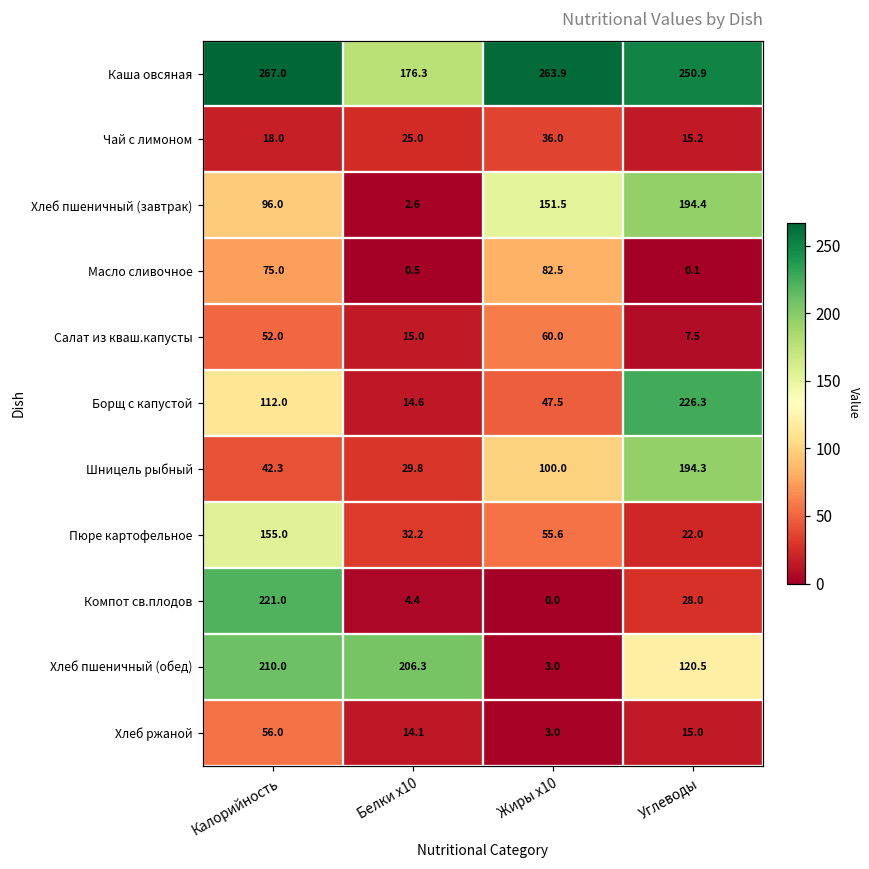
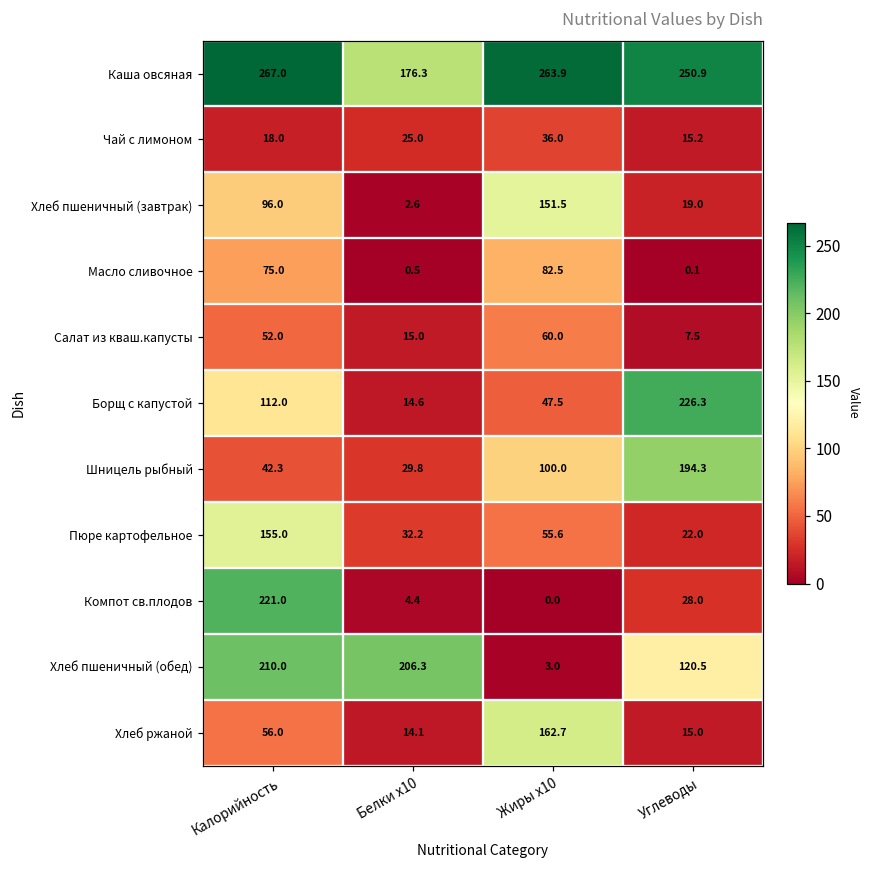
  {
    "Каша овсяная": {
      "Калорийность": 267.0,
      "Белки x10": 176.3,
      "Жиры x10": 263.9,
      "Углеводы": 250.9
    },
    "Чай с лимоном": {
      "Калорийность": 18.0,
      "Белки x10": 25.0,
      "Жиры x10": 36.0,
      "Углеводы": 15.2
    },
    "Хлеб пшеничный (завтрак)": {
      "Калорийность": 96.0,
      "Белки x10": 2.6,
      "Жиры x10": 151.5,
-     "Углеводы": 194.4
+     "Углеводы": 19.0
    },
    "Масло сливочное": {
      "Калорийность": 75.0,
      "Белки x10": 0.5,
      "Жиры x10": 82.5,
      "Углеводы": 0.1
    },
    "Салат из кваш.капусты": {
      "Калорийность": 52.0,
      "Белки x10": 15.0,
      "Жиры x10": 60.0,
      "Углеводы": 7.5
    },
    "Борщ с капустой": {
      "Калорийность": 112.0,
      "Белки x10": 14.6,
      "Жиры x10": 47.5,
      "Углеводы": 226.3
    },
    "Шницель рыбный": {
      "Калорийность": 42.3,
      "Белки x10": 29.8,
      "Жиры x10": 100.0,
      "Углеводы": 194.3
    },
    "Пюре картофельное": {
      "Калорийность": 155.0,
      "Белки x10": 32.2,
      "Жиры x10": 55.6,
      "Углеводы": 22.0
    },
    "Компот св.плодов": {
      "Калорийность": 221.0,
      "Белки x10": 4.4,
      "Жиры x10": 0.0,
      "Углеводы": 28.0
    },
    "Хлеб пшеничный (обед)": {
      "Калорийность": 210.0,
      "Белки x10": 206.3,
      "Жиры x10": 3.0,
      "Углеводы": 120.5
    },
    "Хлеб ржаной": {
      "Калорийность": 56.0,
      "Белки x10": 14.1,
-     "Жиры x10": 3.0,
+     "Жиры x10": 162.7,
      "Углеводы": 15.0
    }
  }
